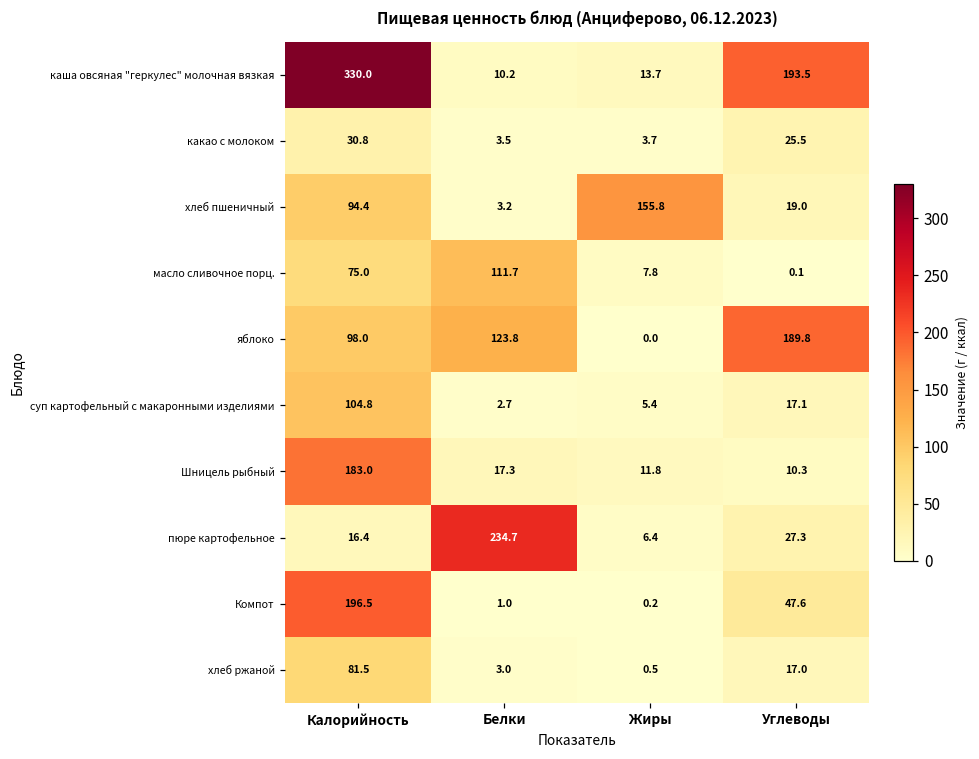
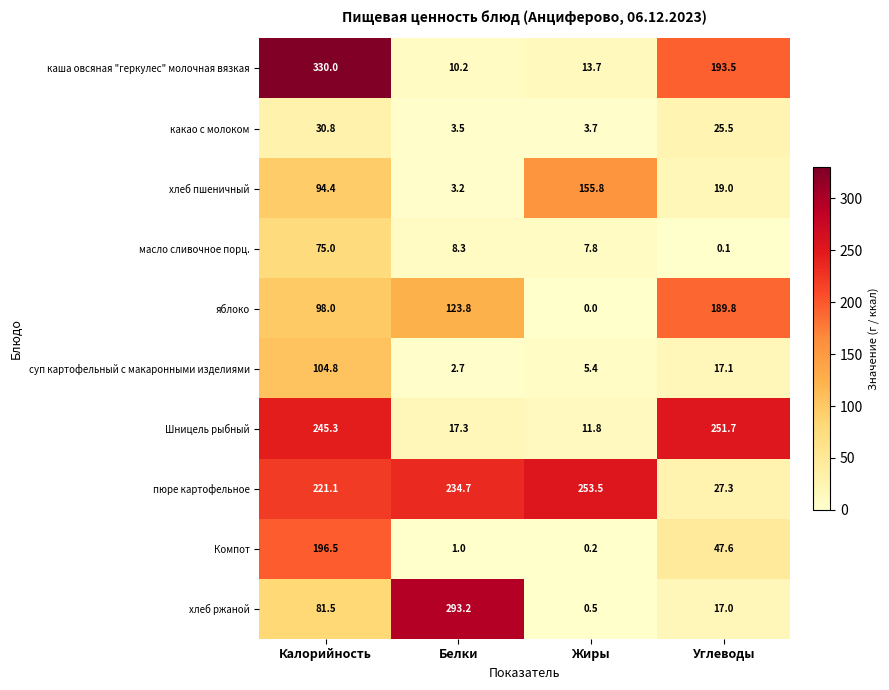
  {
    "каша овсяная \"геркулес\" молочная вязкая": {
      "Калорийность": 330.0,
      "Белки": 10.2,
      "Жиры": 13.7,
      "Углеводы": 193.5
    },
    "какао с молоком": {
      "Калорийность": 30.8,
      "Белки": 3.5,
      "Жиры": 3.7,
      "Углеводы": 25.5
    },
    "хлеб пшеничный": {
      "Калорийность": 94.4,
      "Белки": 3.2,
      "Жиры": 155.8,
      "Углеводы": 19.0
    },
    "масло сливочное порц.": {
      "Калорийность": 75.0,
-     "Белки": 111.7,
+     "Белки": 8.3,
      "Жиры": 7.8,
      "Углеводы": 0.1
    },
    "яблоко": {
      "Калорийность": 98.0,
      "Белки": 123.8,
      "Жиры": 0.0,
      "Углеводы": 189.8
    },
    "суп картофельный с макаронными изделиями": {
      "Калорийность": 104.8,
      "Белки": 2.7,
      "Жиры": 5.4,
      "Углеводы": 17.1
    },
    "Шницель рыбный": {
-     "Калорийность": 183.0,
+     "Калорийность": 245.3,
      "Белки": 17.3,
      "Жиры": 11.8,
-     "Углеводы": 10.3
+     "Углеводы": 251.7
    },
    "пюре картофельное": {
-     "Калорийность": 16.4,
+     "Калорийность": 221.1,
      "Белки": 234.7,
-     "Жиры": 6.4,
+     "Жиры": 253.5,
      "Углеводы": 27.3
    },
    "Компот": {
      "Калорийность": 196.5,
      "Белки": 1.0,
      "Жиры": 0.2,
      "Углеводы": 47.6
    },
    "хлеб ржаной": {
      "Калорийность": 81.5,
-     "Белки": 3.0,
+     "Белки": 293.2,
      "Жиры": 0.5,
      "Углеводы": 17.0
    }
  }
